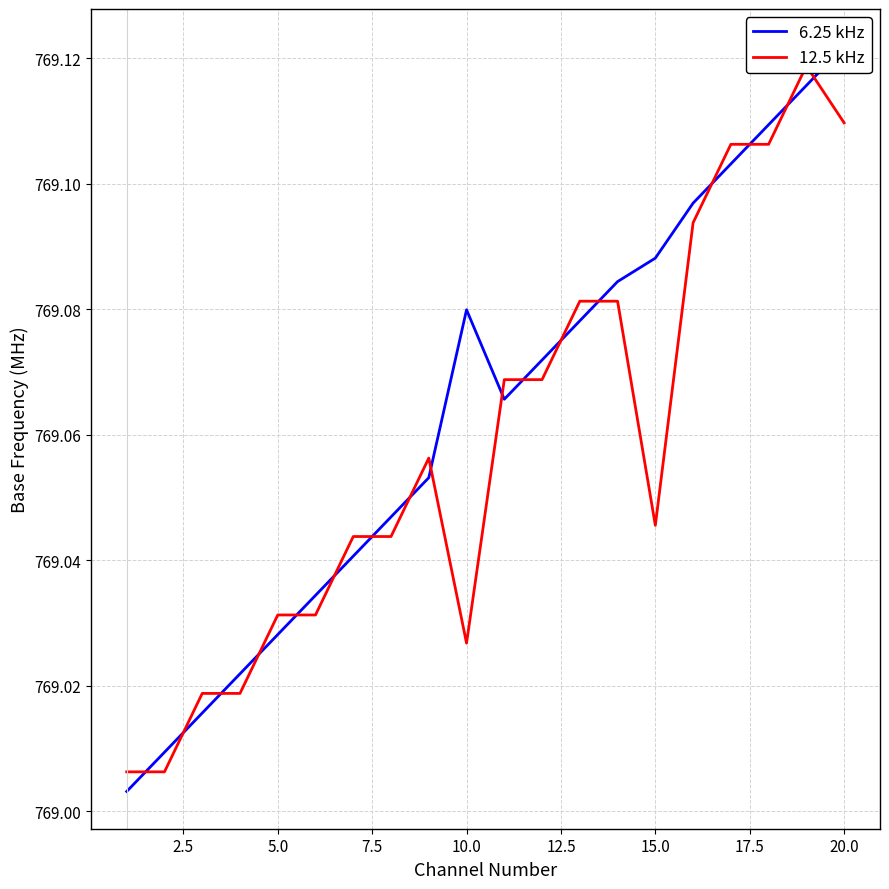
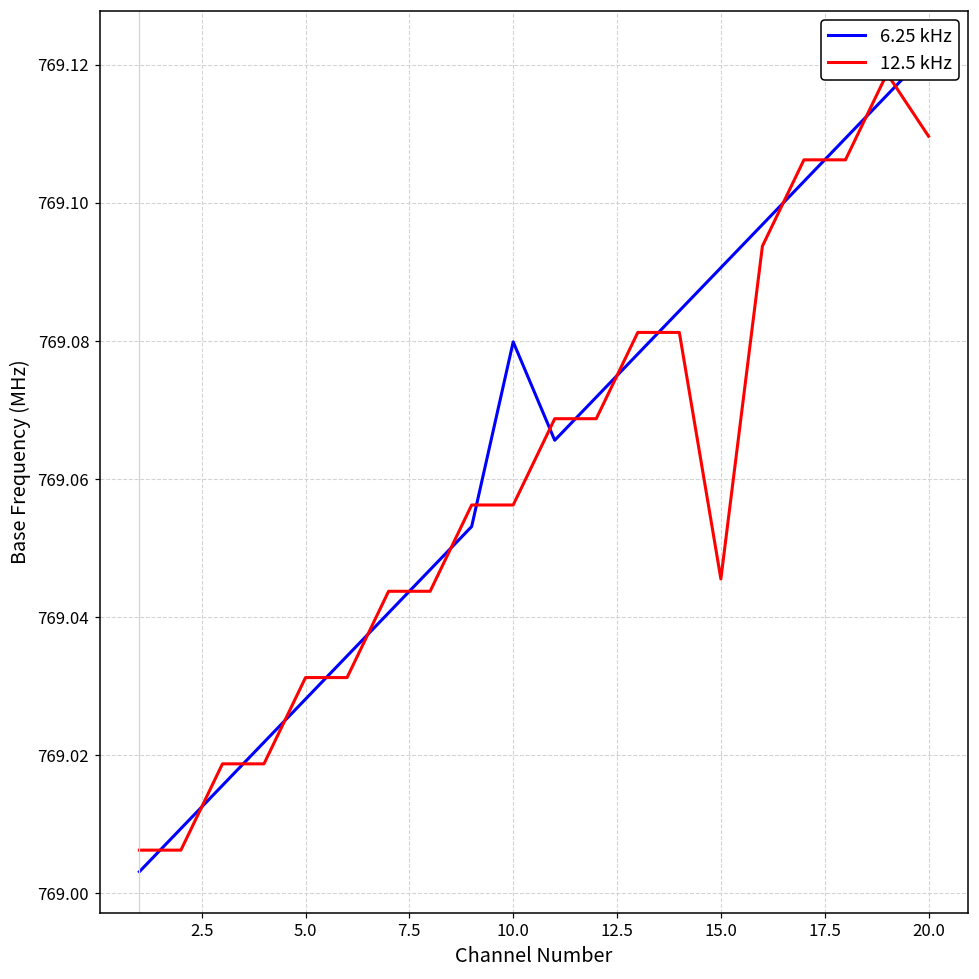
  {
    "6.25 kHz": {
      "5.0": 769.028,
      "10.0": 769.080,
-     "15.0": 769.088
+     "15.0": 769.091
    },
    "12.5 kHz": {
      "5.0": 769.031,
-     "10.0": 769.027,
+     "10.0": 769.056,
      "15.0": 769.046,
      "20.0": 769.110
    }
  }
